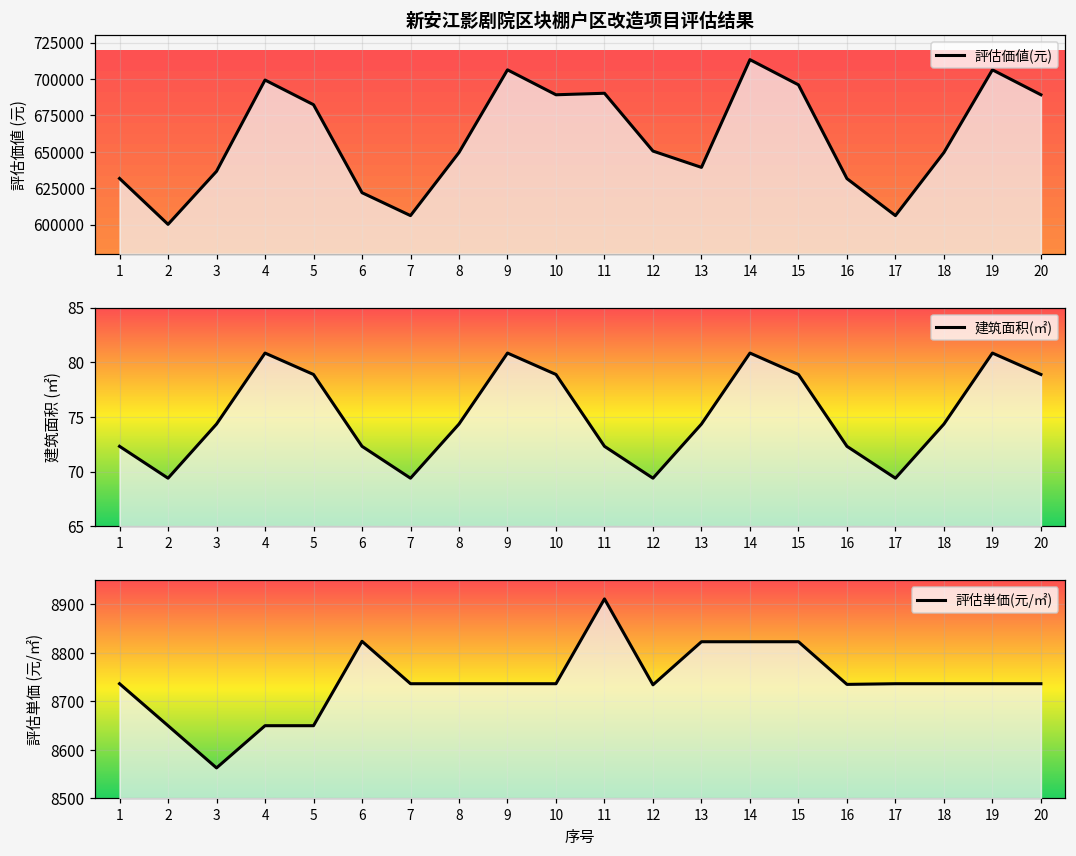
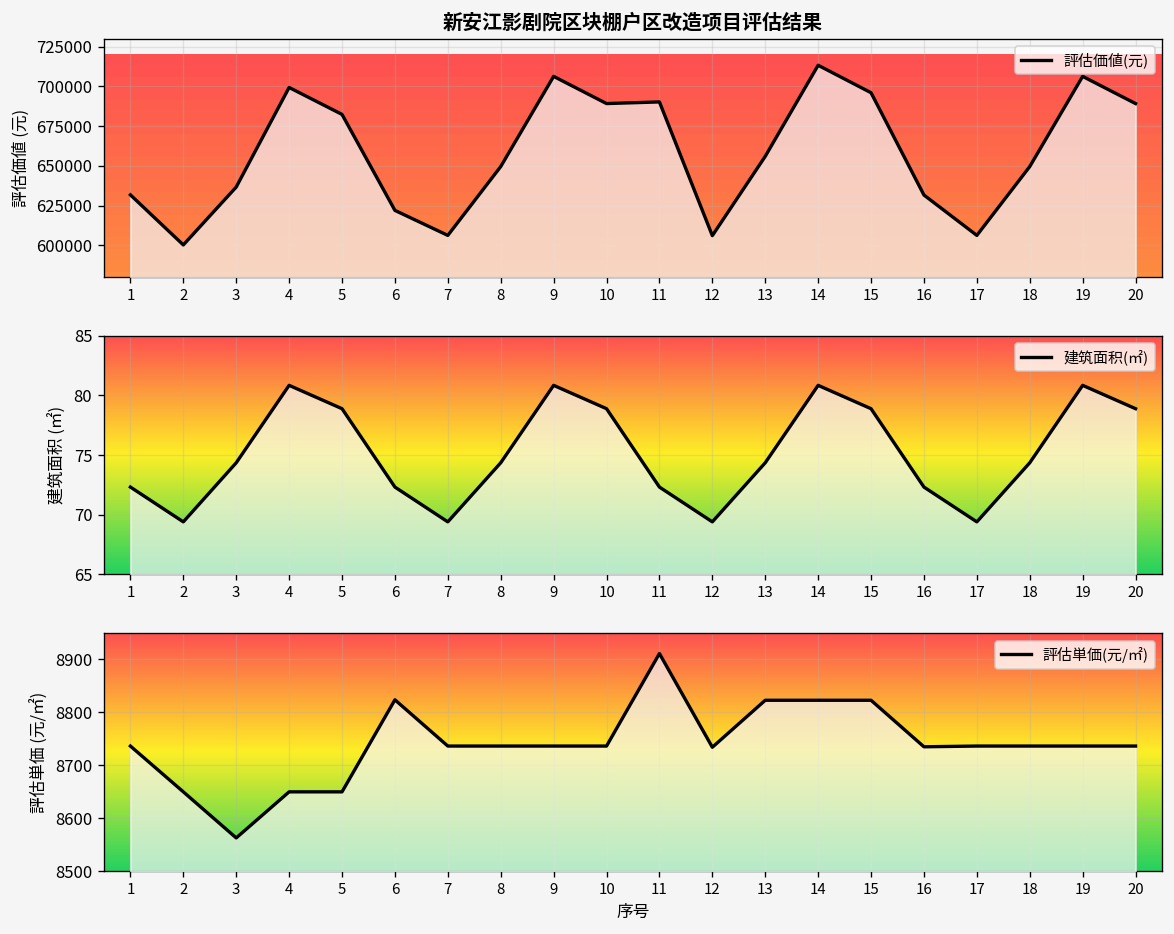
  {
    "新安江影剧院区块棚户区改造项目评估结果": {
      "1": 632000,
      "2": 600000,
      "3": 637000,
      "4": 699000,
      "5": 682000,
      "6": 622000,
      "7": 606000,
      "8": 650000,
      "9": 706000,
      "10": 689000,
      "11": 690000,
-     "12": 651000,
-     "13": 639000,
+     "12": 606000,
+     "13": 656000,
      "14": 713000,
      "15": 696000,
      "16": 632000,
      "17": 606000,
      "18": 650000,
      "19": 706000,
      "20": 689000
    }
  }
